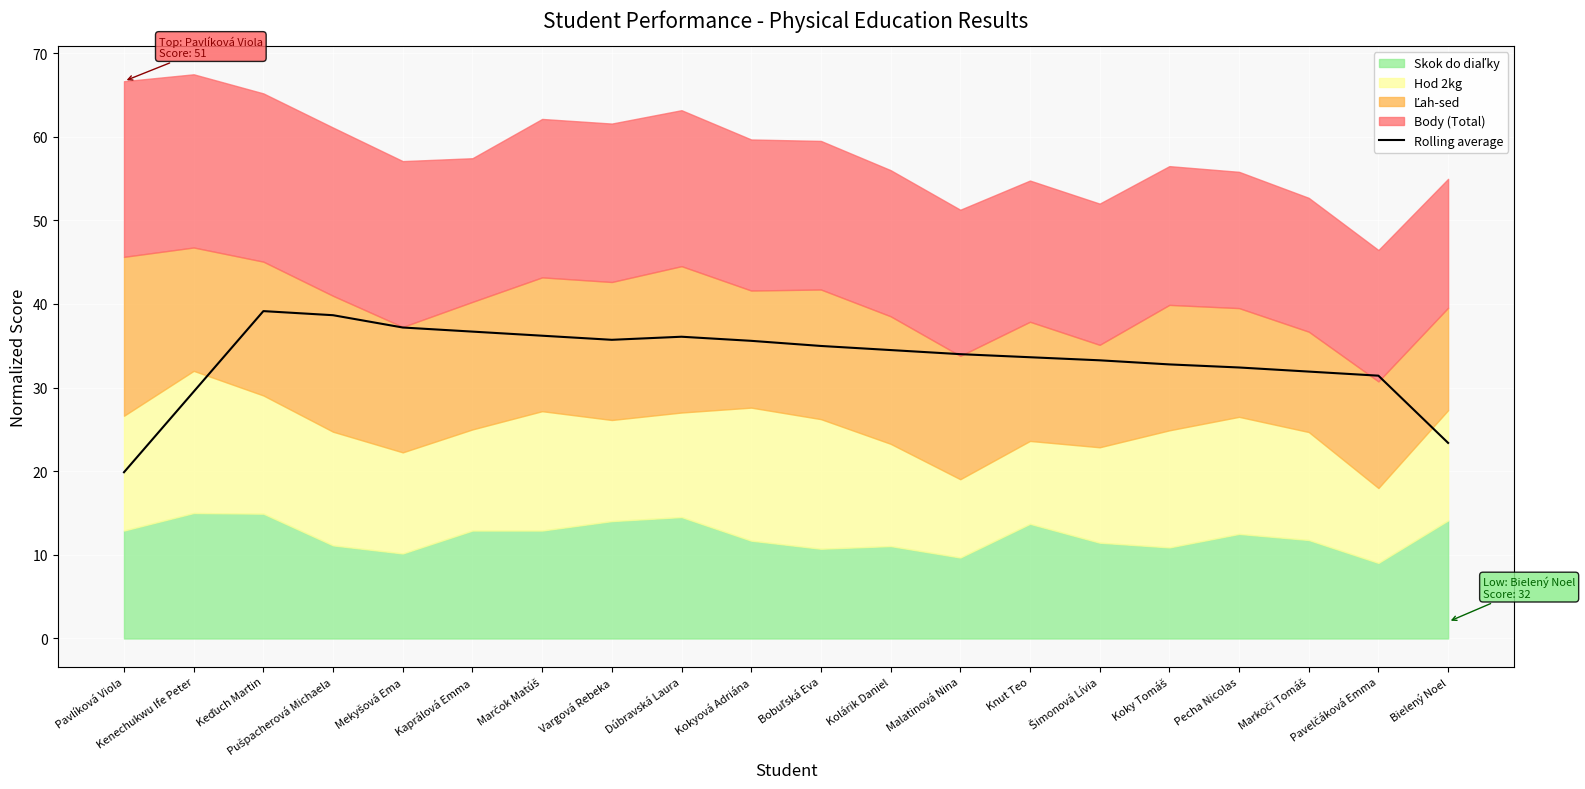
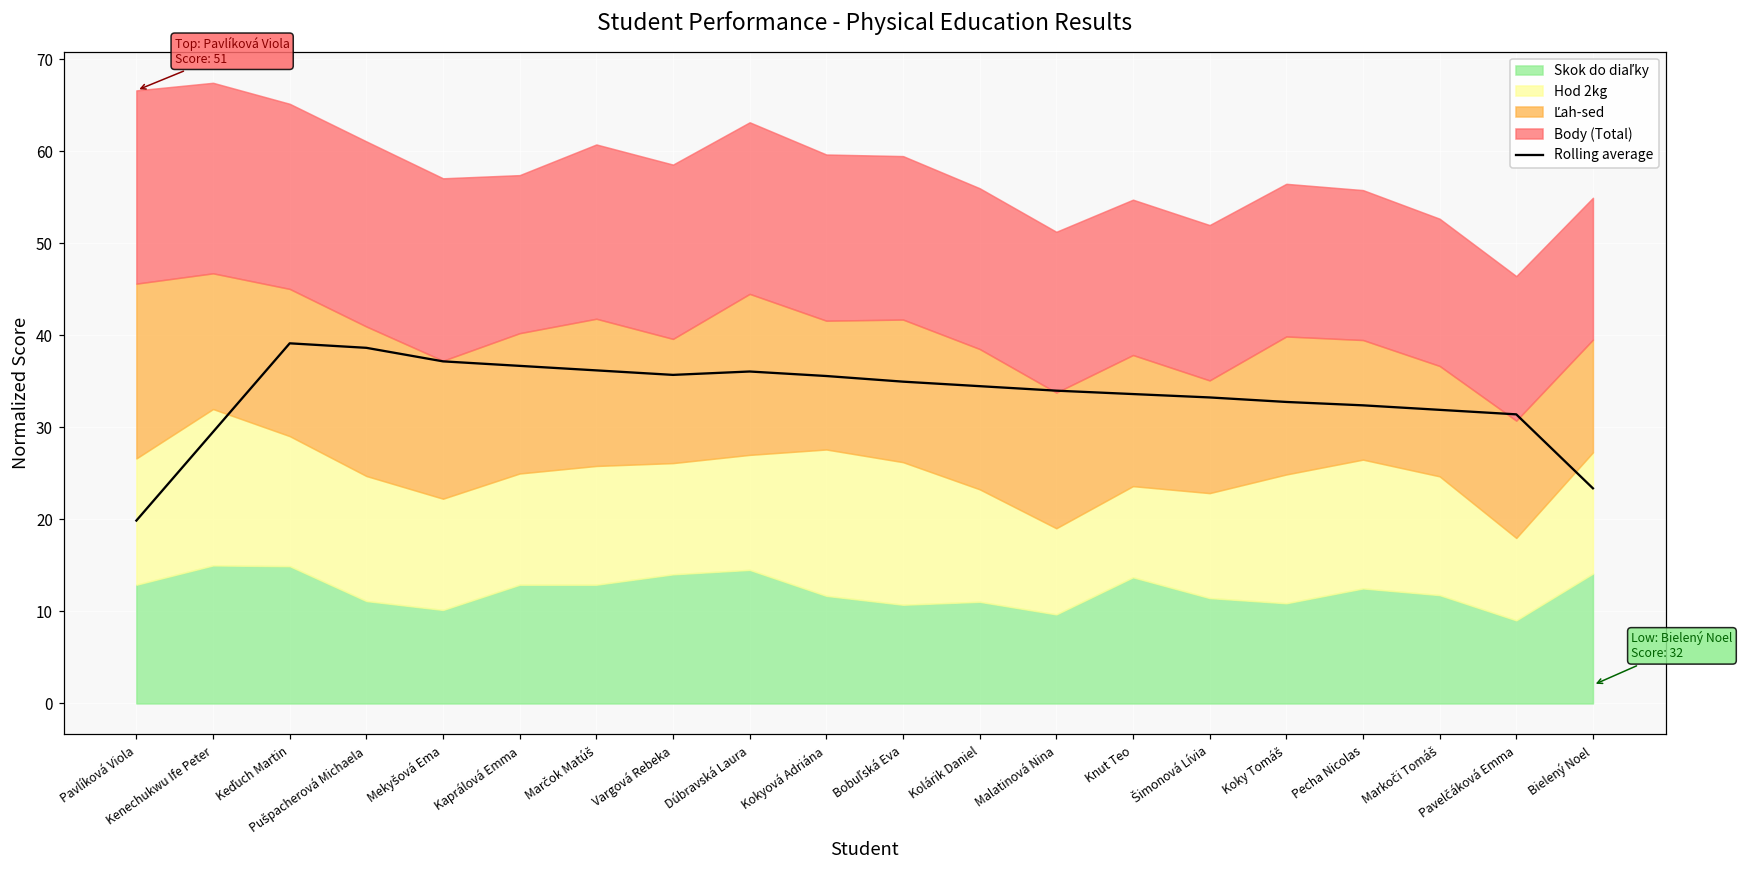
  {
    "Rolling average": {
      "Pavlíková Viola": 20,
      "Kenechukwu Ife Peter": 30,
      "Keďuch Martin": 39,
      "Pušpacherová Michaela": 39,
      "Kaprálová Emma": 37,
      "Marčok Matúš": 36,
      "Vargová Rebeka": 36,
      "Dúbravská Laura": 36,
      "Kokyová Adriána": 36,
      "Bobuľská Eva": 35,
      "Kolárik Daniel": 34,
      "Knut Teo": 34,
      "Šimonová Lívia": 33,
      "Koky Tomáš": 33,
      "Pecha Nicolas": 32,
      "Markoči Tomáš": 32,
      "Pavelčáková Emma": 31,
      "Bielený Noel": 23
    },
    "Skok do diaľky": {
      "Pavlíková Viola": 13,
      "Kenechukwu Ife Peter": 15,
      "Keďuch Martin": 15,
      "Pušpacherová Michaela": 11,
      "Mekyšová Ema": 10,
      "Kaprálová Emma": 13,
      "Marčok Matúš": 13,
      "Vargová Rebeka": 14,
      "Dúbravská Laura": 15,
      "Kokyová Adriána": 12,
      "Bobuľská Eva": 11,
      "Kolárik Daniel": 11,
      "Malatinová Nina": 10,
      "Knut Teo": 14,
      "Šimonová Lívia": 11,
      "Koky Tomáš": 11,
      "Pecha Nicolas": 13,
      "Markoči Tomáš": 12,
      "Pavelčáková Emma": 9,
      "Bielený Noel": 14
    },
    "Hod 2kg": {
      "Pavlíková Viola": 14,
      "Kenechukwu Ife Peter": 17,
      "Keďuch Martin": 14,
      "Pušpacherová Michaela": 14,
      "Mekyšová Ema": 12,
      "Kaprálová Emma": 12,
-     "Marčok Matúš": 14,
+     "Marčok Matúš": 13,
      "Vargová Rebeka": 12,
      "Dúbravská Laura": 13,
      "Kokyová Adriána": 16,
      "Bobuľská Eva": 16,
      "Kolárik Daniel": 12,
      "Malatinová Nina": 9,
      "Knut Teo": 10,
      "Šimonová Lívia": 11,
      "Koky Tomáš": 14,
      "Pecha Nicolas": 14,
      "Markoči Tomáš": 13,
      "Pavelčáková Emma": 9,
      "Bielený Noel": 13
    },
    "Ľah-sed": {
      "Pavlíková Viola": 19,
      "Kenechukwu Ife Peter": 15,
      "Keďuch Martin": 16,
      "Pušpacherová Michaela": 16,
      "Kaprálová Emma": 15,
      "Marčok Matúš": 16,
-     "Vargová Rebeka": 17,
+     "Vargová Rebeka": 14,
      "Dúbravská Laura": 18,
      "Kokyová Adriána": 14,
      "Bobuľská Eva": 16,
      "Kolárik Daniel": 15,
      "Knut Teo": 14,
      "Šimonová Lívia": 12,
      "Koky Tomáš": 15,
      "Pecha Nicolas": 13,
      "Markoči Tomáš": 12,
      "Pavelčáková Emma": 13,
      "Bielený Noel": 12
    },
    "Body (Total)": {
      "Pavlíková Viola": 21,
      "Keďuch Martin": 20,
      "Pušpacherová Michaela": 20,
      "Mekyšová Ema": 20,
      "Kaprálová Emma": 17,
      "Marčok Matúš": 19,
      "Vargová Rebeka": 19,
      "Dúbravská Laura": 19,
      "Kokyová Adriána": 18,
      "Bobuľská Eva": 18,
      "Kolárik Daniel": 17,
      "Malatinová Nina": 17,
      "Knut Teo": 17,
      "Šimonová Lívia": 17,
      "Koky Tomáš": 17,
      "Pecha Nicolas": 16,
      "Markoči Tomáš": 16,
      "Pavelčáková Emma": 16,
      "Bielený Noel": 15
    }
  }
